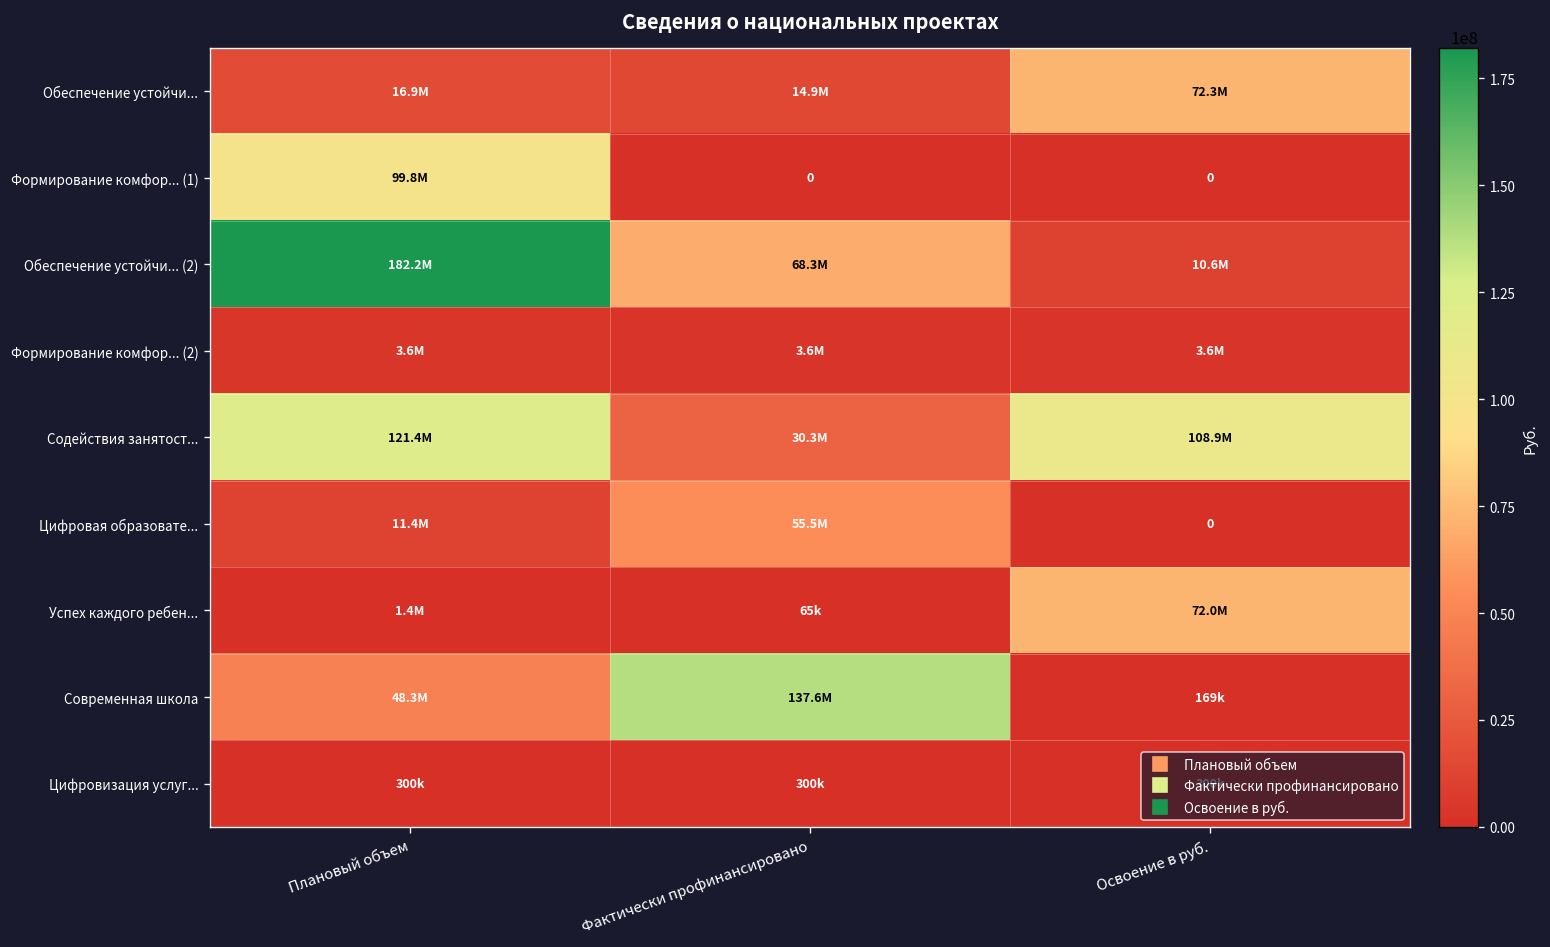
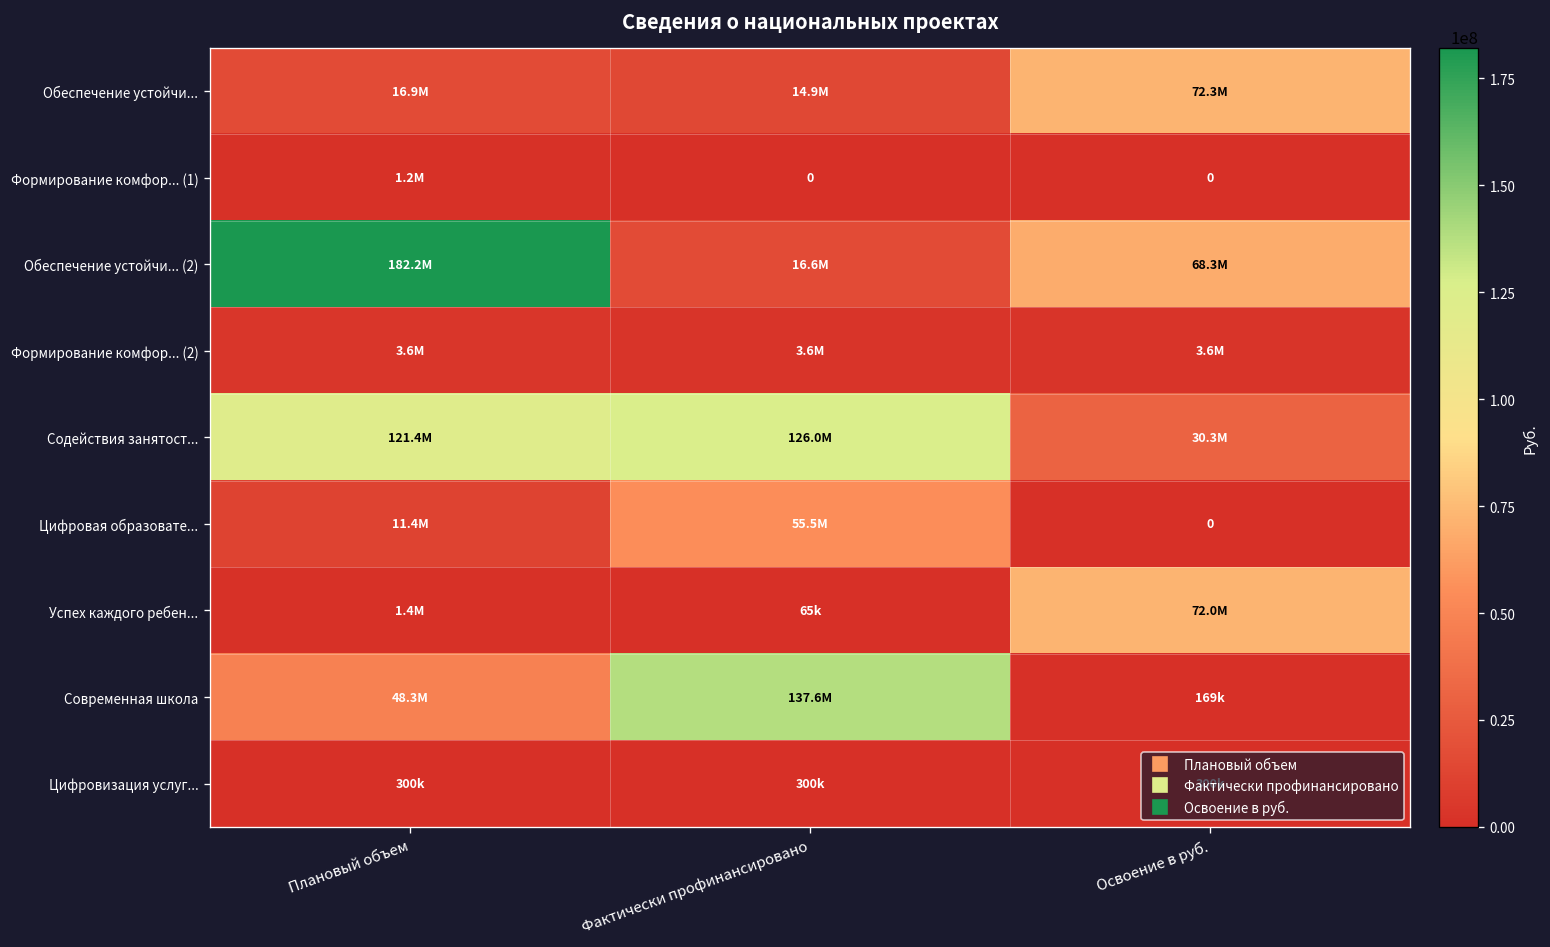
  {
    "Обеспечение устойчи...": {
      "Плановый объем": "16.9M",
      "Фактически профинансировано": "14.9M",
      "Освоение в руб.": "72.3M"
    },
    "Формирование комфор... (1)": {
-     "Плановый объем": "99.8M",
+     "Плановый объем": "1.2M",
      "Фактически профинансировано": "0",
      "Освоение в руб.": "0"
    },
    "Обеспечение устойчи... (2)": {
      "Плановый объем": "182.2M",
-     "Фактически профинансировано": "68.3M",
-     "Освоение в руб.": "10.6M"
+     "Фактически профинансировано": "16.6M",
+     "Освоение в руб.": "68.3M"
    },
    "Формирование комфор... (2)": {
      "Плановый объем": "3.6M",
      "Фактически профинансировано": "3.6M",
      "Освоение в руб.": "3.6M"
    },
    "Содействия занятост...": {
      "Плановый объем": "121.4M",
-     "Фактически профинансировано": "30.3M",
-     "Освоение в руб.": "108.9M"
+     "Фактически профинансировано": "126.0M",
+     "Освоение в руб.": "30.3M"
    },
    "Цифровая образовате...": {
      "Плановый объем": "11.4M",
      "Фактически профинансировано": "55.5M",
      "Освоение в руб.": "0"
    },
    "Успех каждого ребен...": {
      "Плановый объем": "1.4M",
      "Фактически профинансировано": "65k",
      "Освоение в руб.": "72.0M"
    },
    "Современная школа": {
      "Плановый объем": "48.3M",
      "Фактически профинансировано": "137.6M",
      "Освоение в руб.": "169k"
    },
    "Цифровизация услуг...": {
      "Плановый объем": "300k",
      "Фактически профинансировано": "300k"
    }
  }
